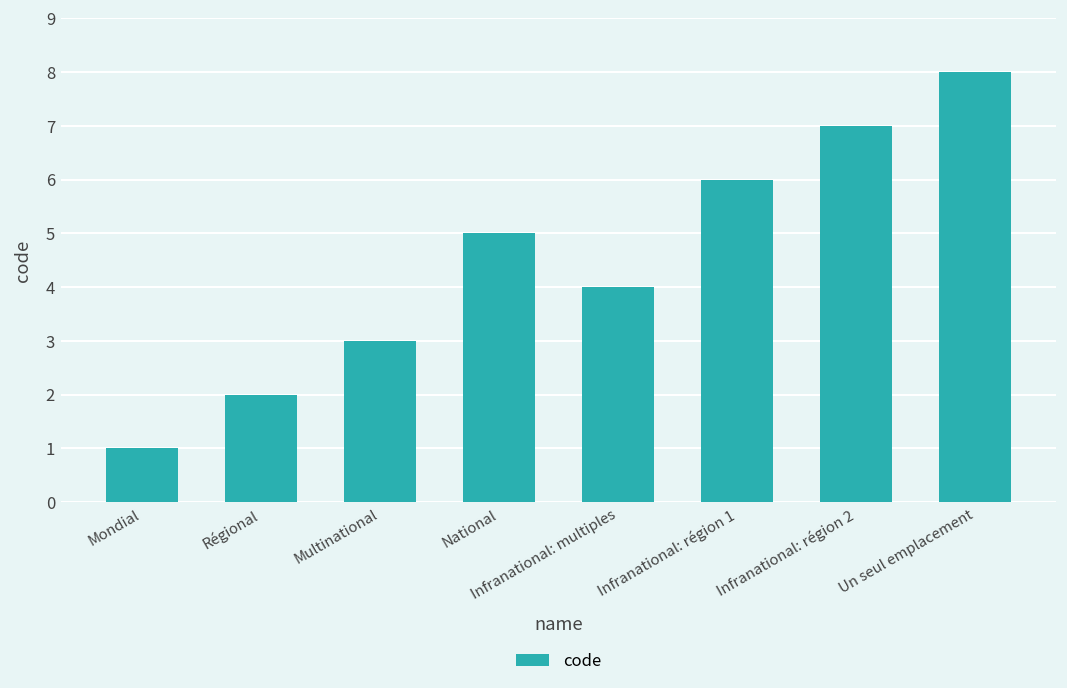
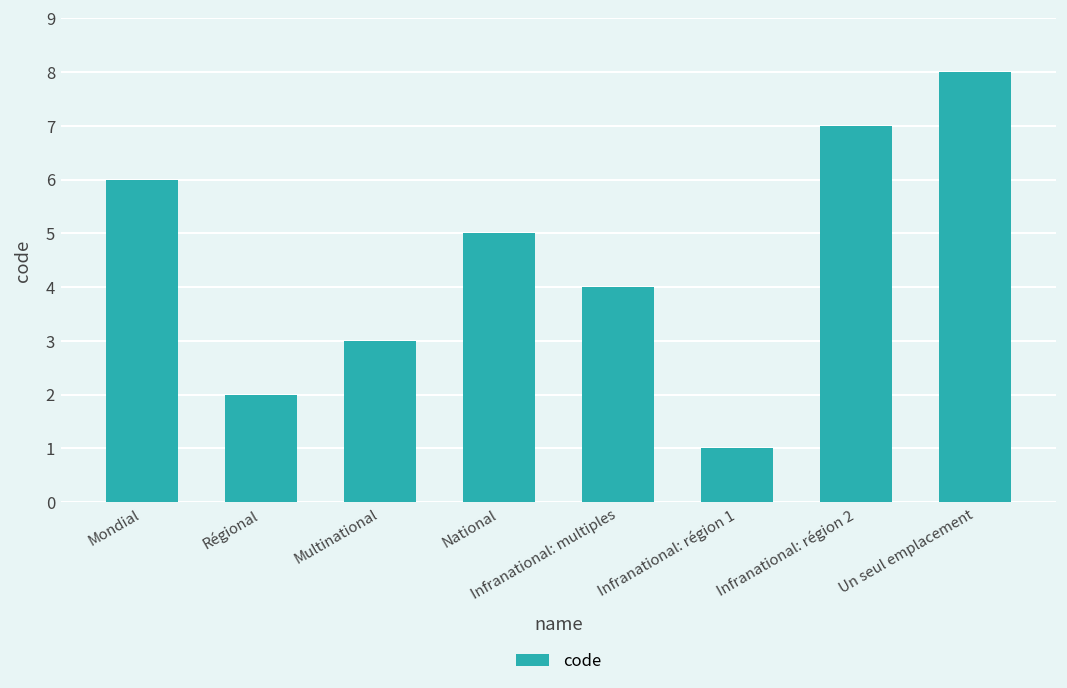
  {
-   "Mondial": 1,
+   "Mondial": 6,
    "Régional": 2,
    "Multinational": 3,
    "National": 5,
    "Infranational: multiples": 4,
-   "Infranational: région 1": 6,
+   "Infranational: région 1": 1,
    "Infranational: région 2": 7,
    "Un seul emplacement": 8
  }
